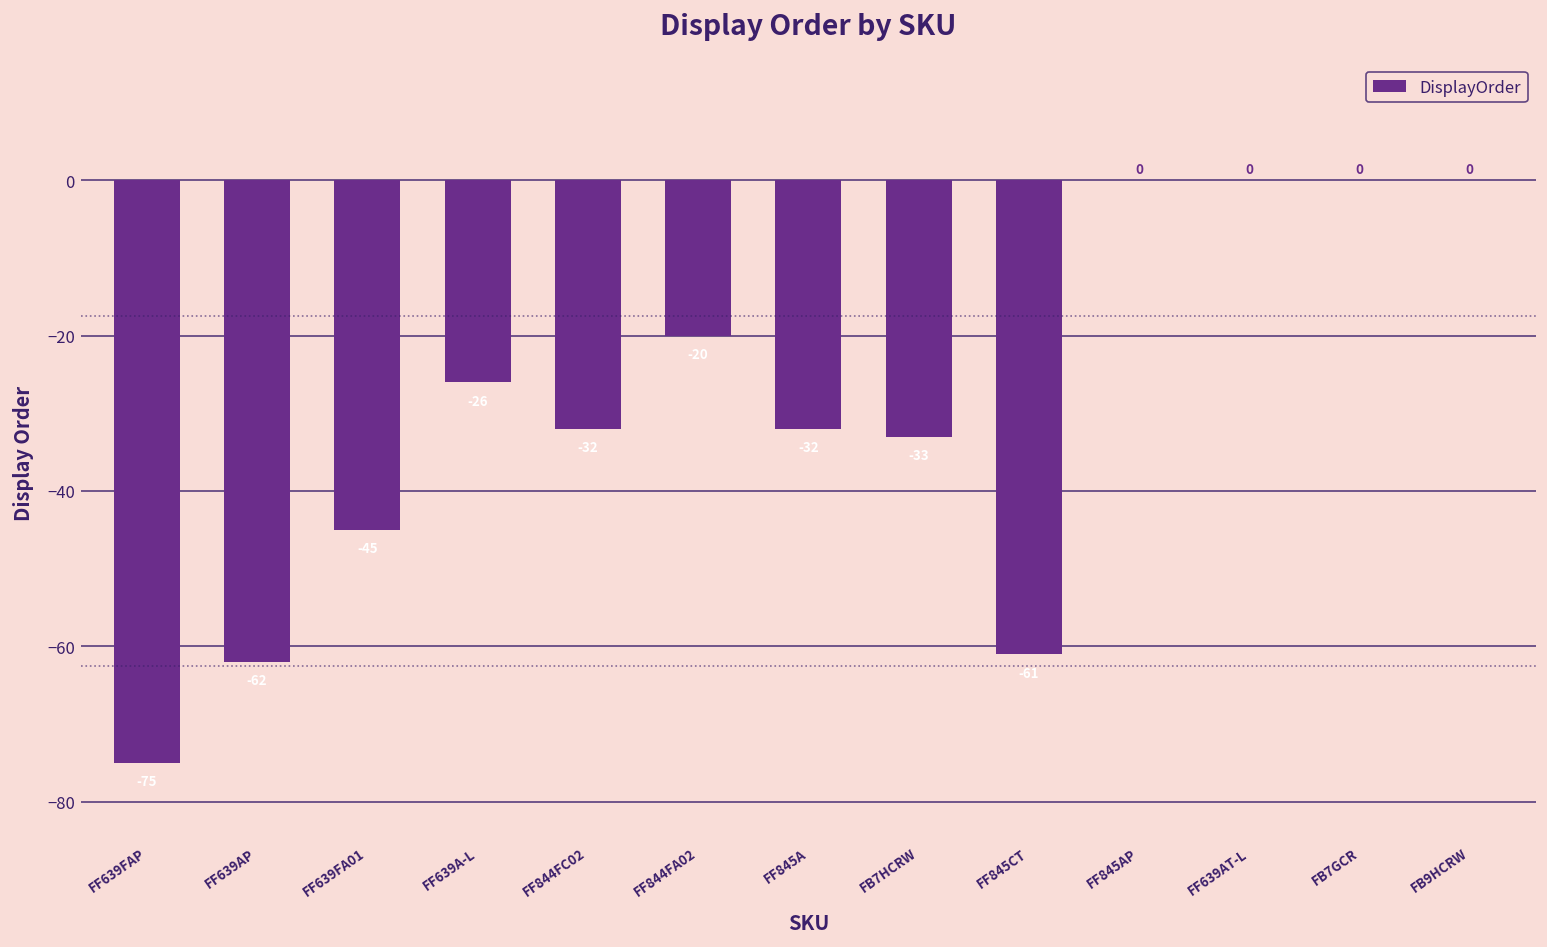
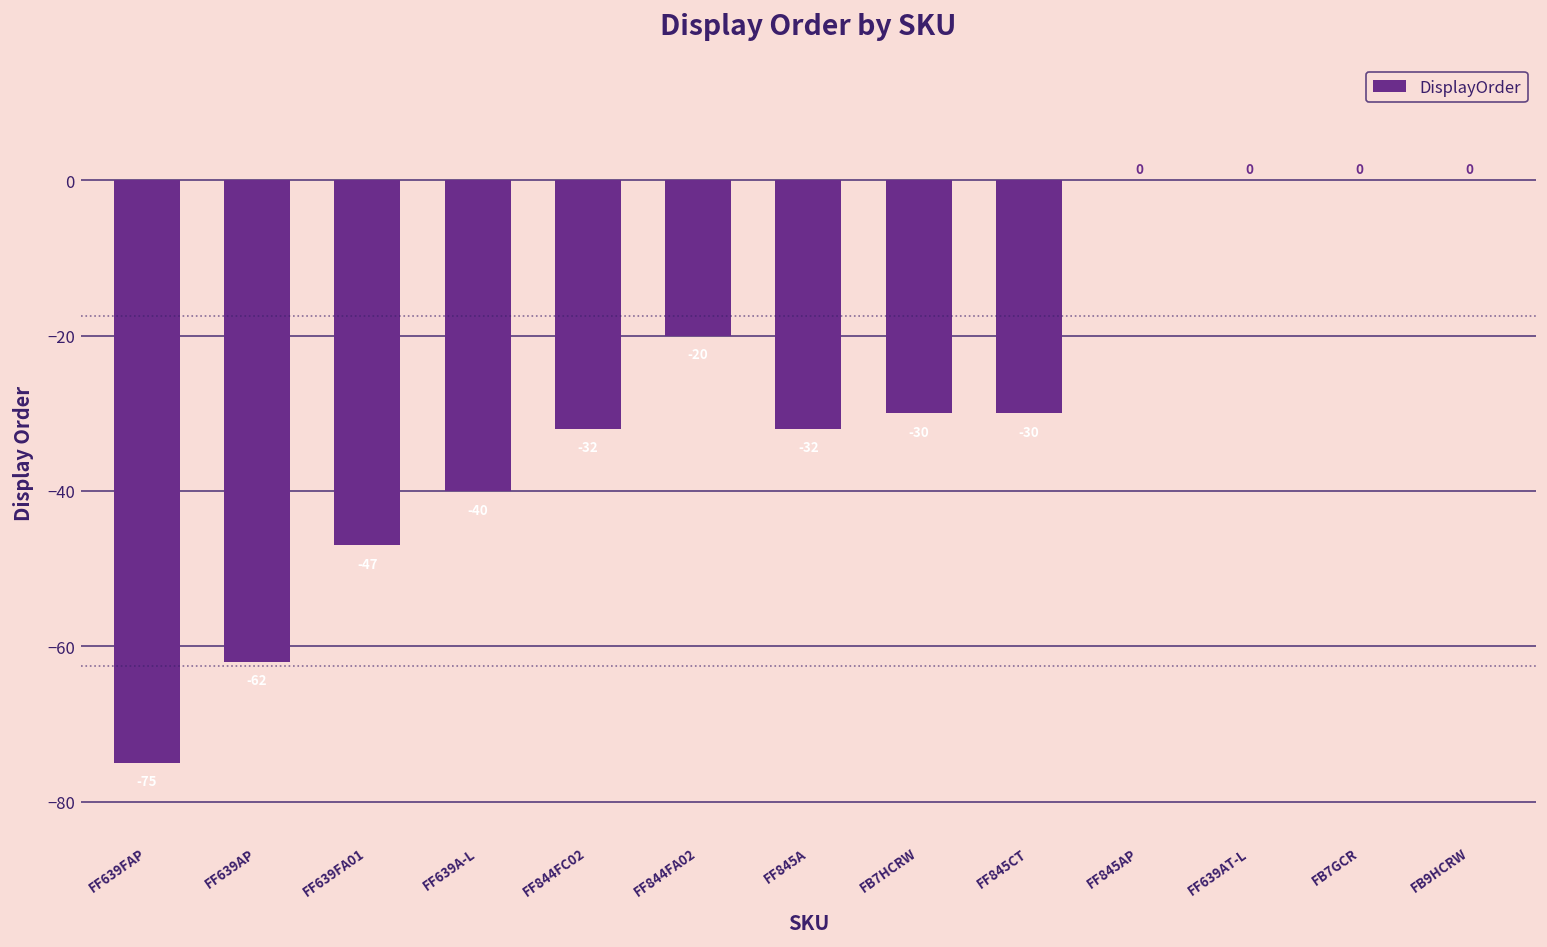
  {
    "FF639FAP": -75,
    "FF639AP": -62,
-   "FF639FA01": -45,
-   "FF639A-L": -26,
+   "FF639FA01": -47,
+   "FF639A-L": -40,
    "FF844FC02": -32,
    "FF844FA02": -20,
    "FF845A": -32,
-   "FB7HCRW": -33,
-   "FF845CT": -61
+   "FB7HCRW": -30,
+   "FF845CT": -30
  }
